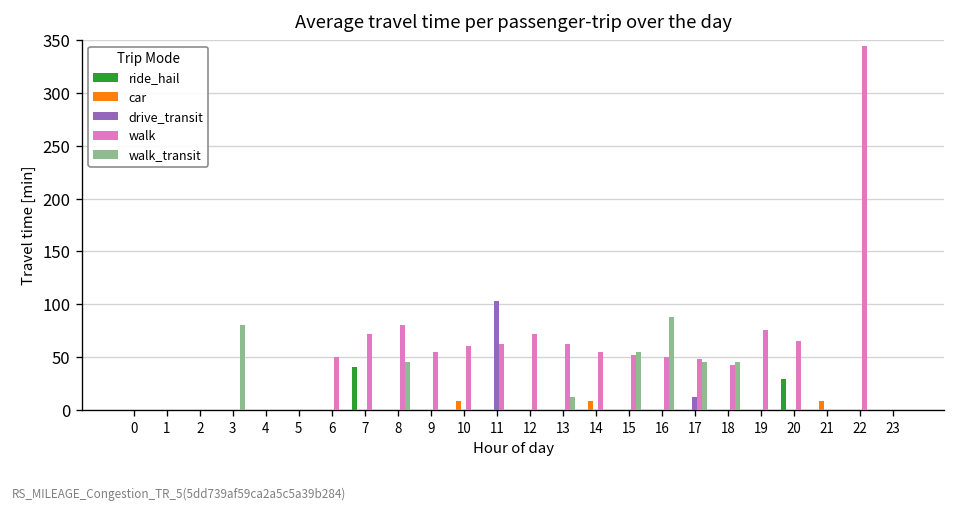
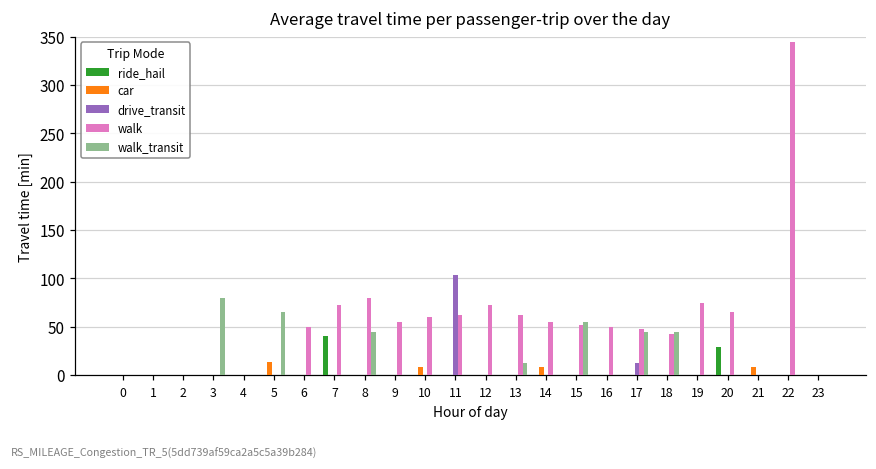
  {
    "ride_hail": {
      "0": 0,
      "1": 0,
      "2": 0,
      "3": 0,
      "4": 0,
      "5": 0,
      "6": 0,
      "7": 40,
      "8": 0,
      "9": 0,
      "10": 0,
      "11": 0,
      "12": 0,
      "13": 0,
      "14": 0,
      "15": 0,
      "16": 0,
      "17": 0,
      "18": 0,
      "19": 0,
      "20": 30,
      "21": 0,
      "22": 0,
      "23": 0
    },
    "car": {
      "0": 0,
      "1": 0,
      "2": 0,
      "3": 0,
      "4": 0,
-     "5": 0,
+     "5": 10,
      "6": 0,
      "7": 0,
      "8": 0,
      "9": 0,
      "10": 10,
      "11": 0,
      "12": 0,
      "13": 0,
      "14": 10,
      "15": 0,
      "16": 0,
      "17": 0,
      "18": 0,
      "19": 0,
      "20": 0,
      "21": 10,
      "22": 0,
      "23": 0
    },
    "drive_transit": {
      "0": 0,
      "1": 0,
      "2": 0,
      "3": 0,
      "4": 0,
      "5": 0,
      "6": 0,
      "7": 0,
      "8": 0,
      "9": 0,
      "10": 0,
      "11": 100,
      "12": 0,
      "13": 0,
      "14": 0,
      "15": 0,
      "16": 0,
      "17": 10,
      "18": 0,
      "19": 0,
      "20": 0,
      "21": 0,
      "22": 0,
      "23": 0
    },
    "walk": {
      "0": 0,
      "1": 0,
      "2": 0,
      "3": 0,
      "4": 0,
      "5": 0,
      "6": 50,
      "7": 70,
      "8": 80,
      "9": 60,
      "10": 60,
      "11": 60,
      "12": 70,
      "13": 60,
      "14": 60,
      "15": 50,
      "16": 50,
      "17": 50,
      "18": 40,
      "19": 80,
      "20": 70,
      "21": 0,
      "22": 350,
      "23": 0
    },
    "walk_transit": {
      "0": 0,
      "1": 0,
      "2": 0,
      "3": 80,
      "4": 0,
-     "5": 0,
+     "5": 70,
      "6": 0,
      "7": 0,
      "8": 50,
      "9": 0,
      "10": 0,
      "11": 0,
      "12": 0,
      "13": 10,
      "14": 0,
      "15": 60,
-     "16": 90,
+     "16": 0,
      "17": 50,
      "18": 50,
      "19": 0,
      "20": 0,
      "21": 0,
      "22": 0,
      "23": 0
    }
  }
